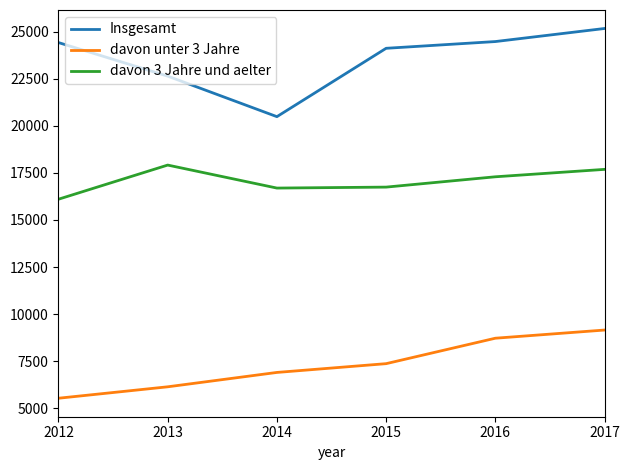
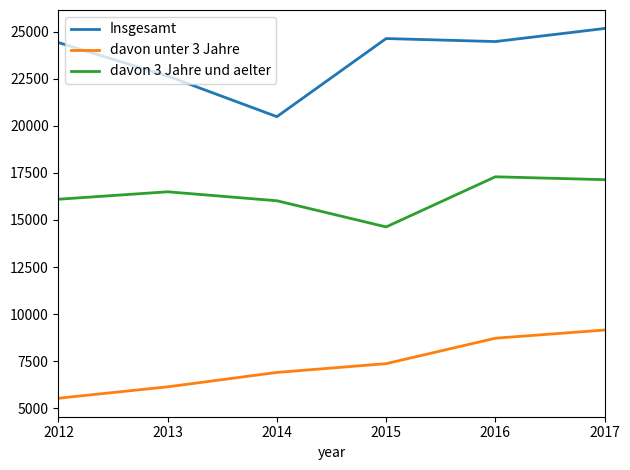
  {
    "Insgesamt": {
      "2012": 24400,
      "2014": 20500,
-     "2015": 24100,
+     "2015": 24600,
      "2016": 24500,
      "2017": 25200
    },
    "davon unter 3 Jahre": {
      "2012": 5500,
      "2013": 6100,
      "2014": 6900,
      "2015": 7400,
      "2016": 8700,
      "2017": 9200
    },
    "davon 3 Jahre und aelter": {
      "2012": 16100,
-     "2013": 17900,
-     "2014": 16700,
-     "2015": 16700,
+     "2013": 16500,
+     "2014": 16000,
+     "2015": 14600,
      "2016": 17300,
-     "2017": 17700
+     "2017": 17100
    }
  }
